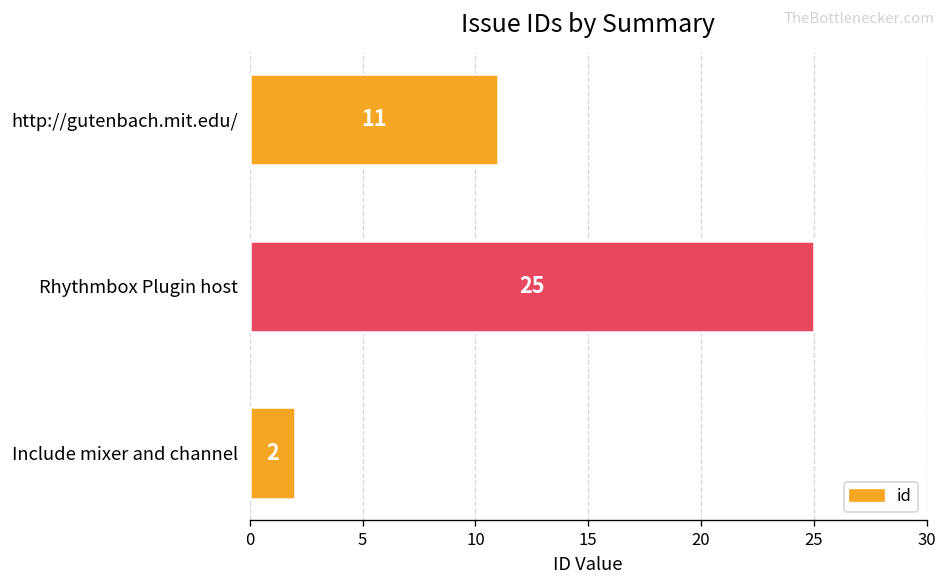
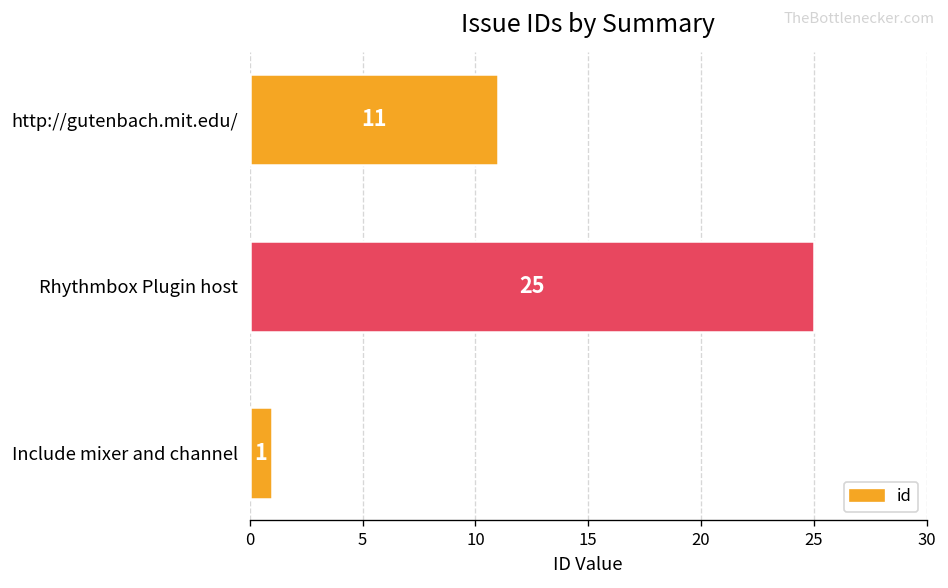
  {
    "http://gutenbach.mit.edu/": 11,
    "Rhythmbox Plugin host": 25,
-   "Include mixer and channel": 2
+   "Include mixer and channel": 1
  }
